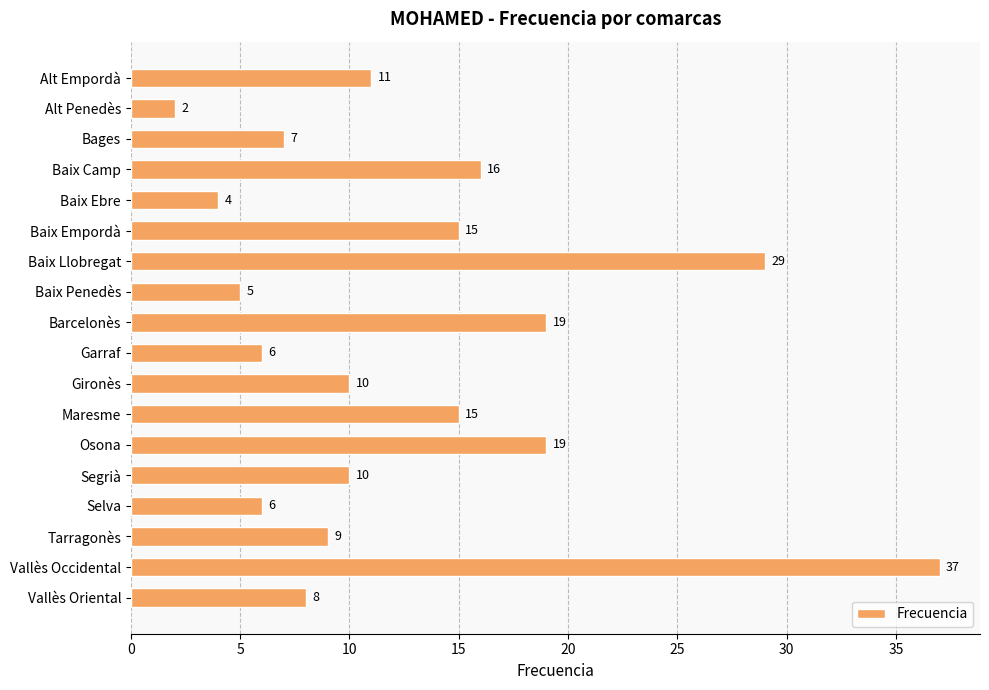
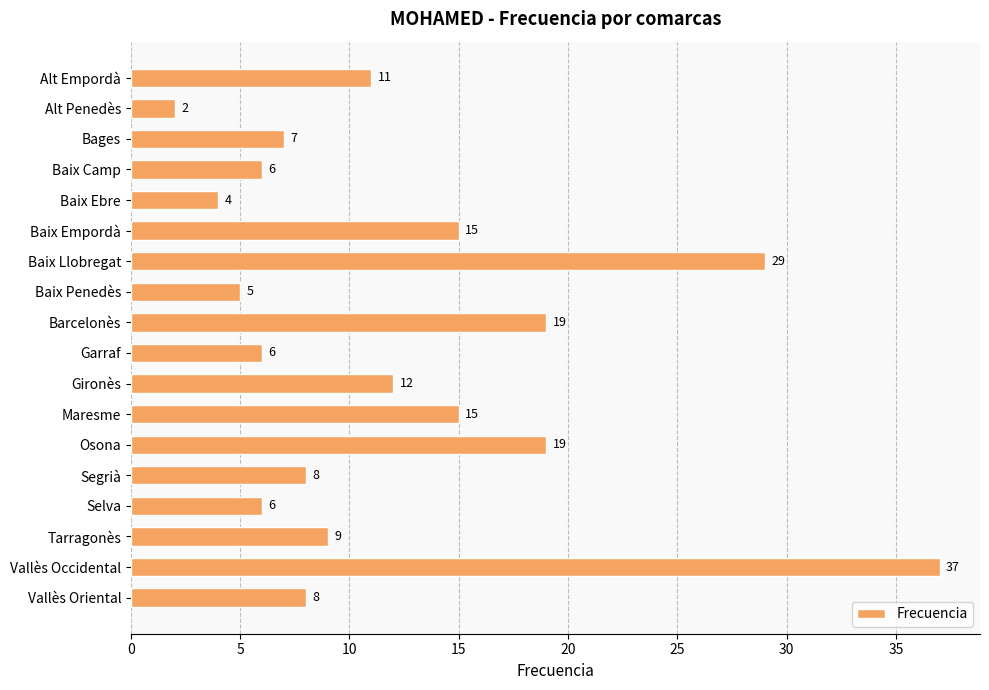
  {
    "Alt Empordà": 11,
    "Alt Penedès": 2,
    "Bages": 7,
-   "Baix Camp": 16,
+   "Baix Camp": 6,
    "Baix Ebre": 4,
    "Baix Empordà": 15,
    "Baix Llobregat": 29,
    "Baix Penedès": 5,
    "Barcelonès": 19,
    "Garraf": 6,
-   "Gironès": 10,
+   "Gironès": 12,
    "Maresme": 15,
    "Osona": 19,
-   "Segrià": 10,
+   "Segrià": 8,
    "Selva": 6,
    "Tarragonès": 9,
    "Vallès Occidental": 37,
    "Vallès Oriental": 8
  }
